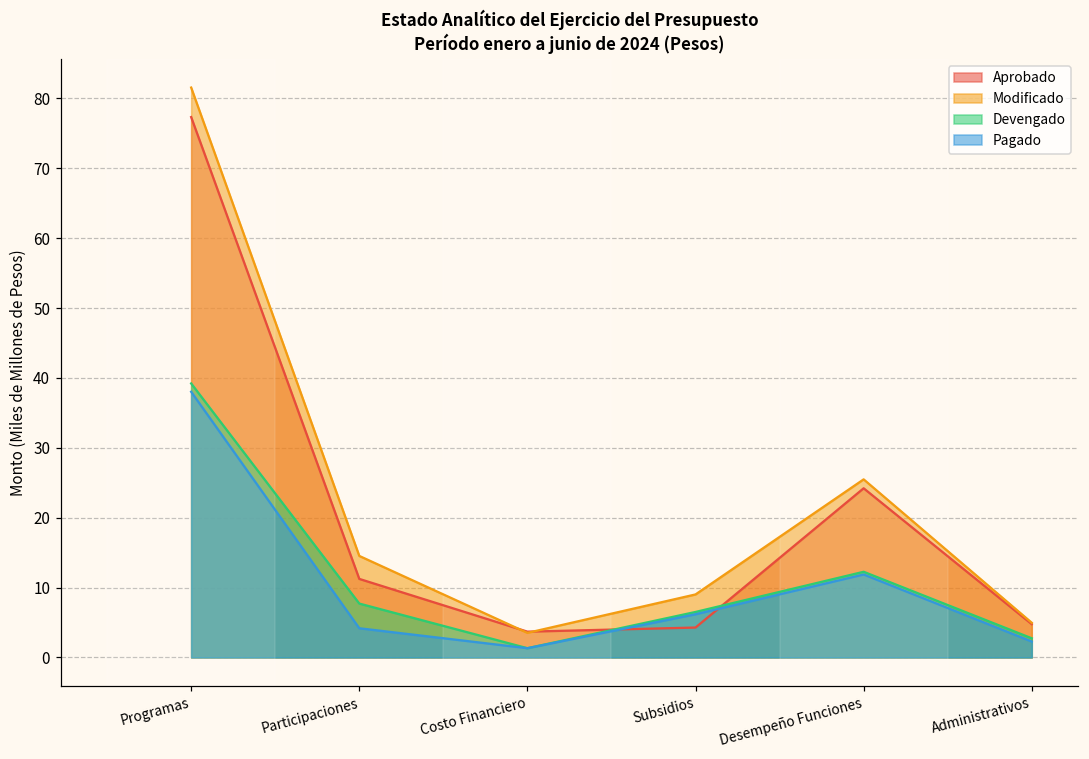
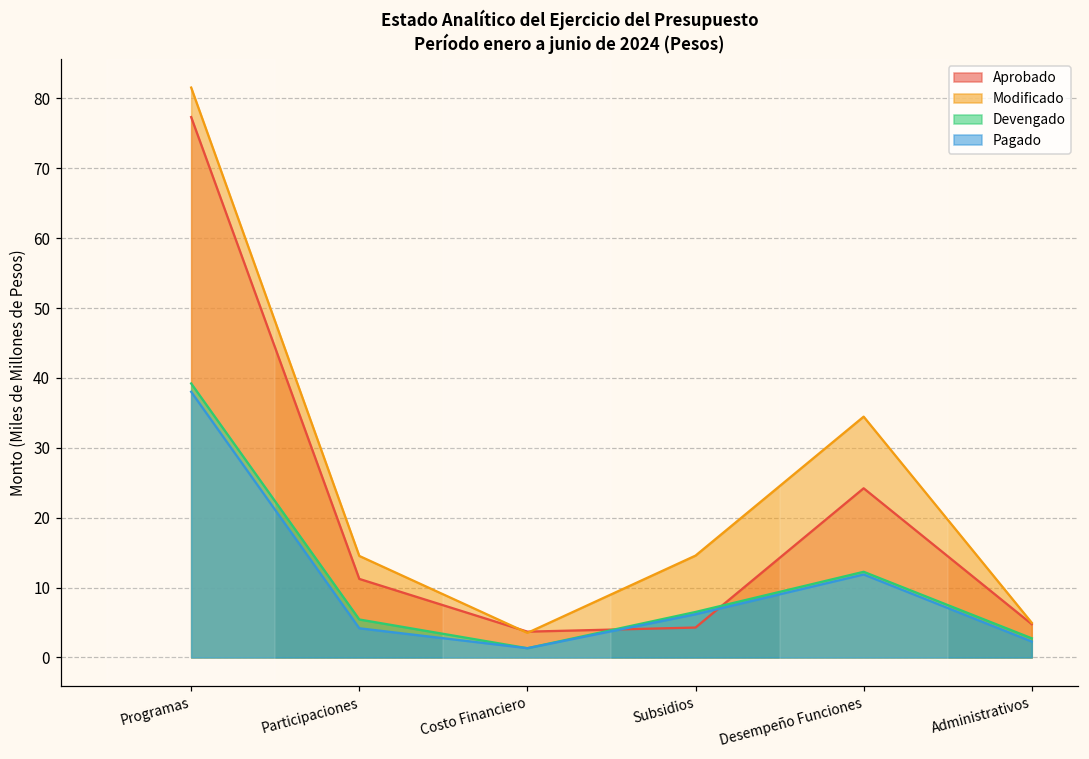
  {
    "Aprobado": {
      "Programas": 77,
      "Participaciones": 11,
      "Subsidios": 4,
      "Desempeño Funciones": 24
    },
    "Modificado": {
      "Programas": 82,
      "Participaciones": 15,
-     "Subsidios": 9,
-     "Desempeño Funciones": 25
+     "Subsidios": 15,
+     "Desempeño Funciones": 34
    },
    "Devengado": {
      "Programas": 39,
-     "Participaciones": 8,
+     "Participaciones": 5,
      "Administrativos": 3
    },
    "Pagado": {
      "Programas": 38,
      "Participaciones": 4,
      "Administrativos": 2
    }
  }
